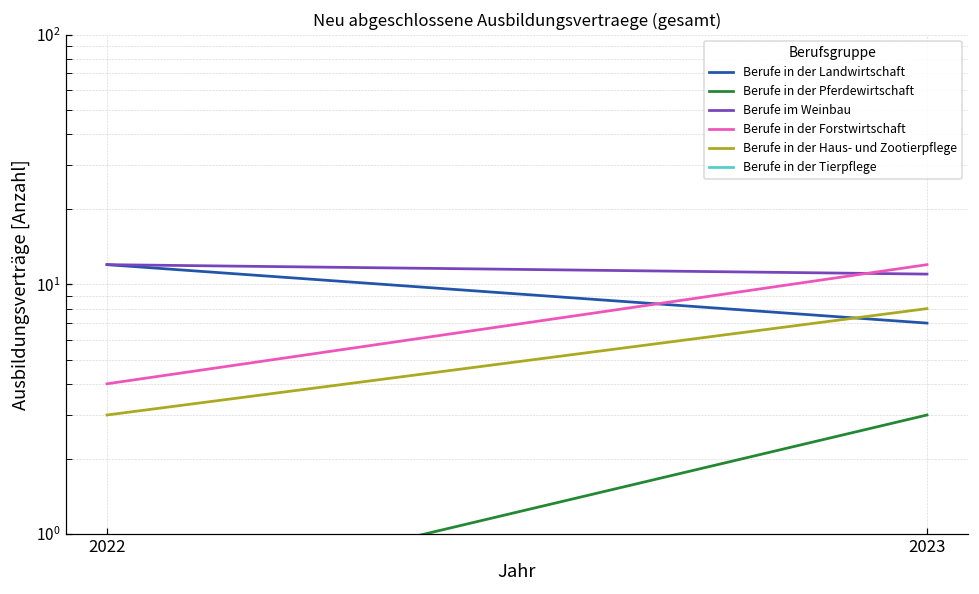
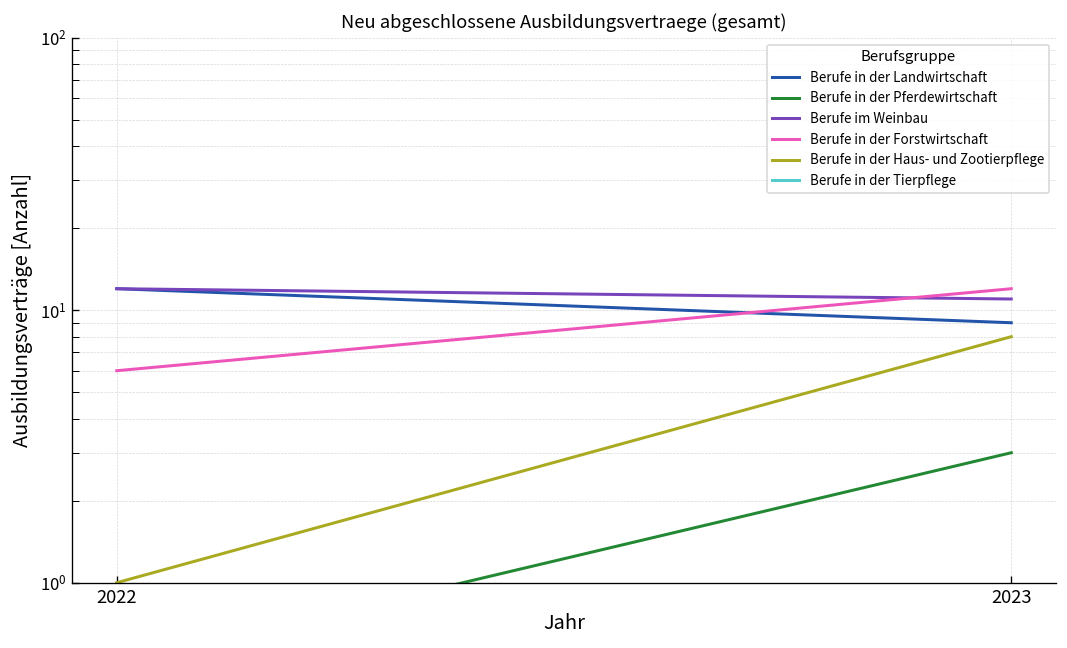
  {
    "Berufe in der Landwirtschaft": {
-     "2023": 7
+     "2023": 9
    },
    "Berufe in der Pferdewirtschaft": {
      "2023": 3
    },
    "Berufe im Weinbau": {
      "2023": 11
    },
    "Berufe in der Forstwirtschaft": {
-     "2022": 4,
+     "2022": 6,
      "2023": 12
    },
    "Berufe in der Haus- und Zootierpflege": {
-     "2022": 3,
+     "2022": 1,
      "2023": 8
    }
  }
